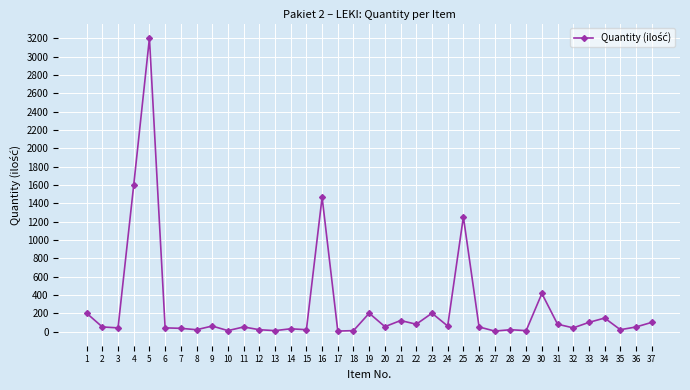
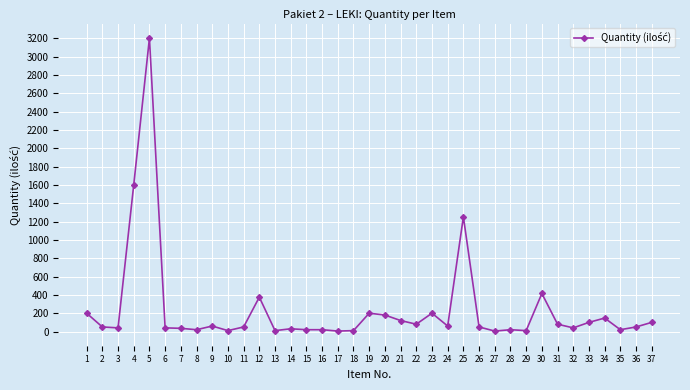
  {
    "1": 200,
    "2": 100,
    "3": 0,
    "4": 1600,
    "5": 3200,
    "6": 0,
    "7": 0,
    "8": 0,
    "9": 100,
    "10": 0,
    "11": 100,
-   "12": 0,
+   "12": 400,
    "13": 0,
    "14": 0,
    "15": 0,
-   "16": 1500,
+   "16": 0,
    "17": 0,
    "18": 0,
    "19": 200,
-   "20": 100,
+   "20": 200,
    "21": 100,
    "22": 100,
    "23": 200,
    "24": 100,
    "25": 1300,
    "26": 100,
    "27": 0,
    "28": 0,
    "29": 0,
    "30": 400,
    "31": 100,
    "32": 0,
    "33": 100,
    "34": 100,
    "35": 0,
    "36": 100,
    "37": 100
  }
